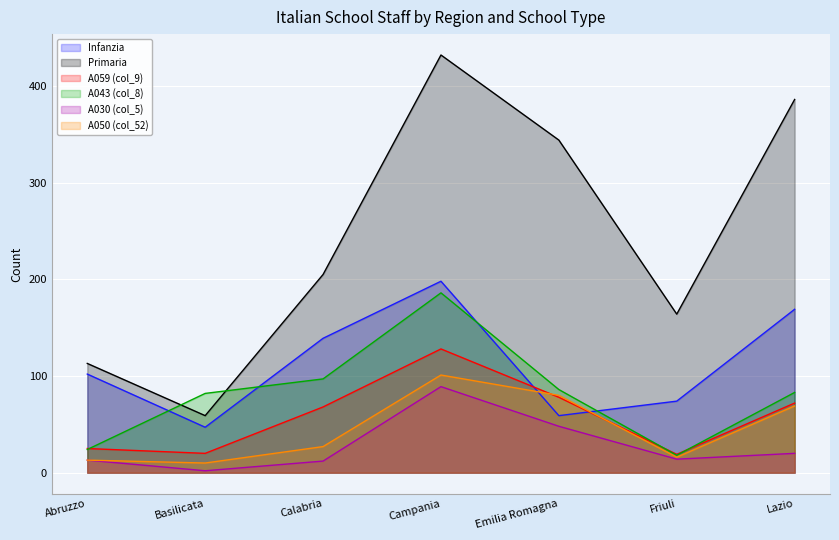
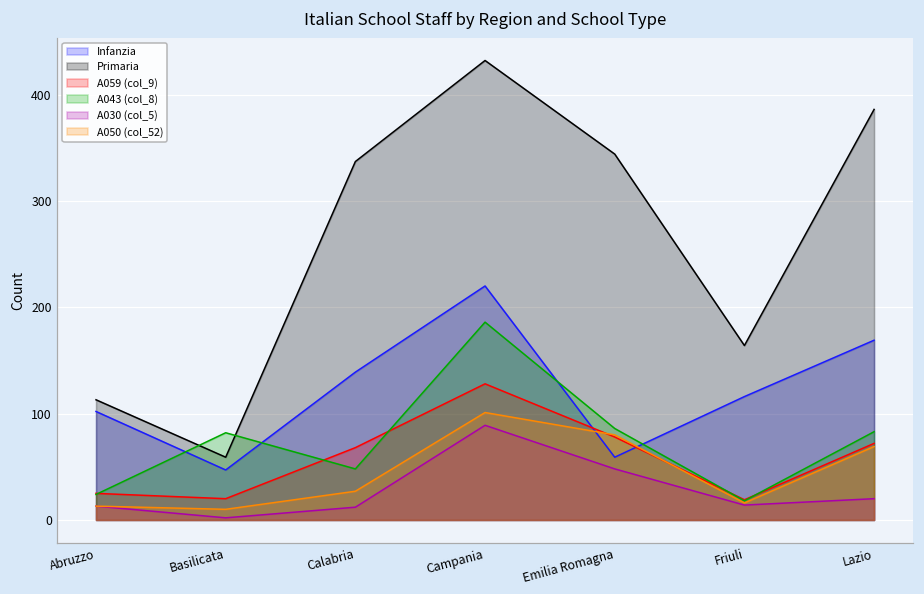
  {
    "Infanzia": {
      "Abruzzo": 100,
      "Basilicata": 50,
      "Calabria": 140,
-     "Campania": 200,
+     "Campania": 220,
      "Emilia Romagna": 60,
-     "Friuli": 70,
+     "Friuli": 120,
      "Lazio": 170
    },
    "Primaria": {
      "Abruzzo": 110,
      "Basilicata": 60,
-     "Calabria": 210,
+     "Calabria": 340,
      "Campania": 430,
      "Emilia Romagna": 340,
      "Friuli": 160,
      "Lazio": 390
    },
    "A043 (col_8)": {
      "Basilicata": 80,
-     "Calabria": 100,
+     "Calabria": 50,
      "Campania": 190,
      "Emilia Romagna": 90,
      "Lazio": 80
    },
    "A030 (col_5)": {
      "Basilicata": 0,
      "Calabria": 10,
      "Campania": 90,
      "Emilia Romagna": 50,
      "Lazio": 20
    }
  }
